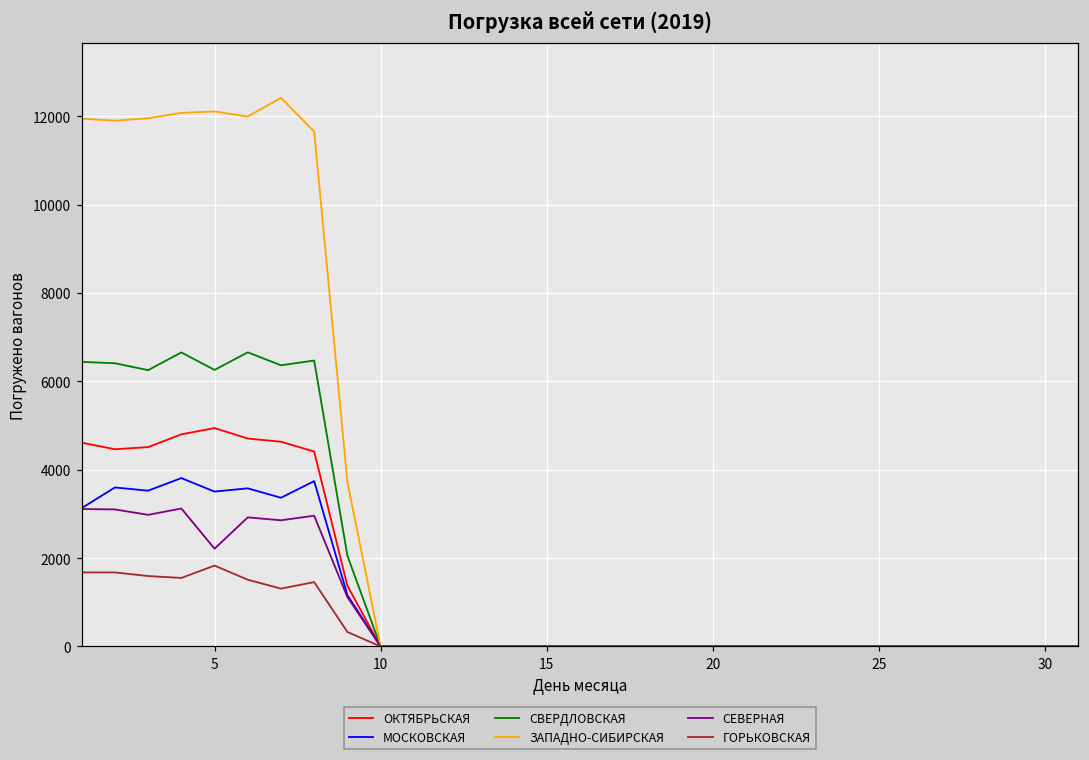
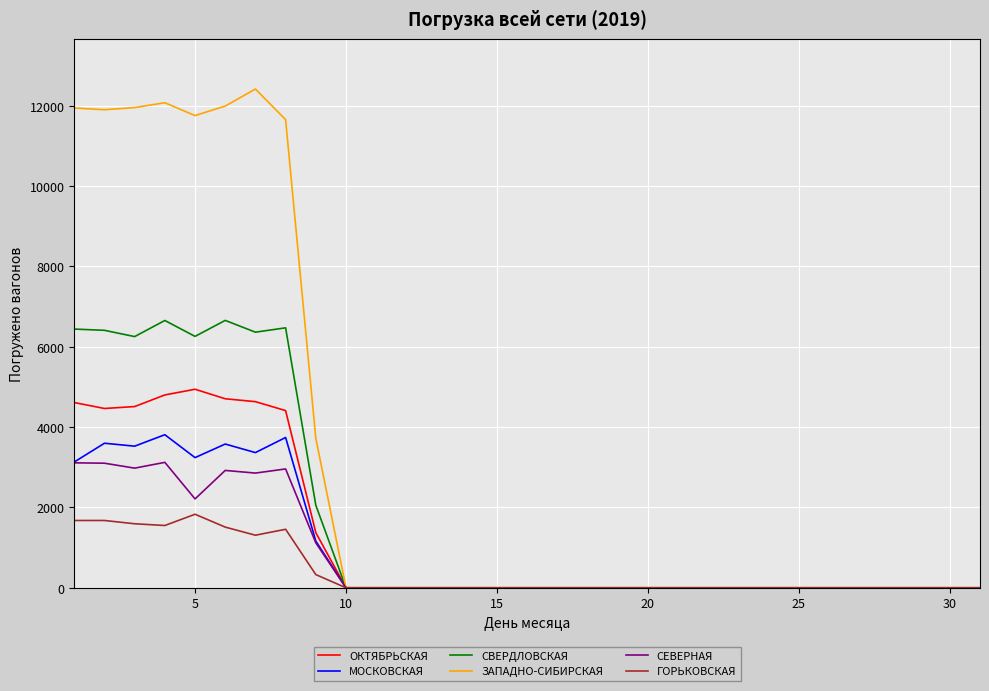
  {
    "ОКТЯБРЬСКАЯ": {
      "5": 4900
    },
    "МОСКОВСКАЯ": {
-     "5": 3500
+     "5": 3200
    },
    "СВЕРДЛОВСКАЯ": {
      "5": 6300
    },
    "ЗАПАДНО-СИБИРСКАЯ": {
-     "5": 12100
+     "5": 11800
    },
    "СЕВЕРНАЯ": {
      "5": 2200
    },
    "ГОРЬКОВСКАЯ": {
      "5": 1800
    }
  }
